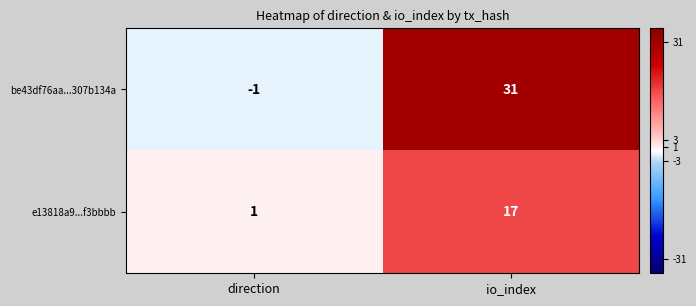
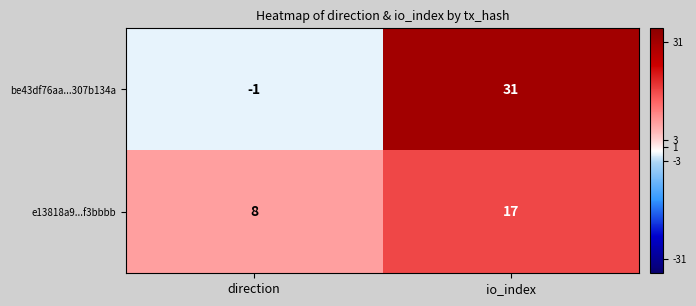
  {
    "be43df76aa...307b134a": {
      "direction": -1,
      "io_index": 31
    },
    "e13818a9...f3bbbb": {
-     "direction": 1,
+     "direction": 8,
      "io_index": 17
    }
  }
